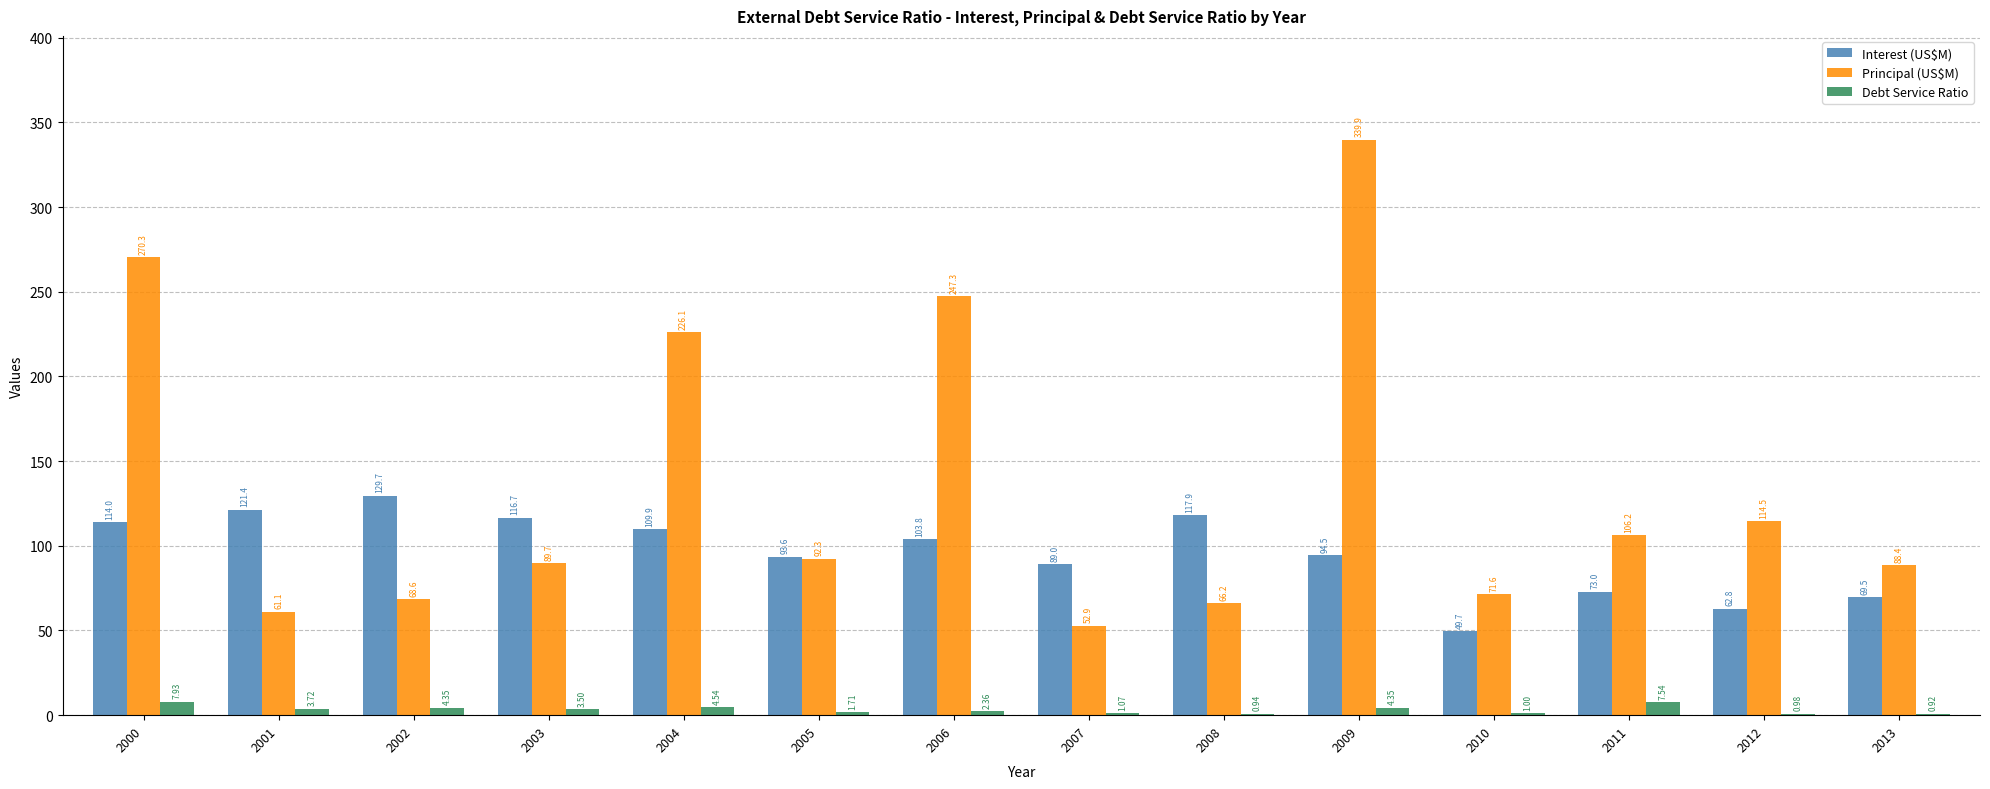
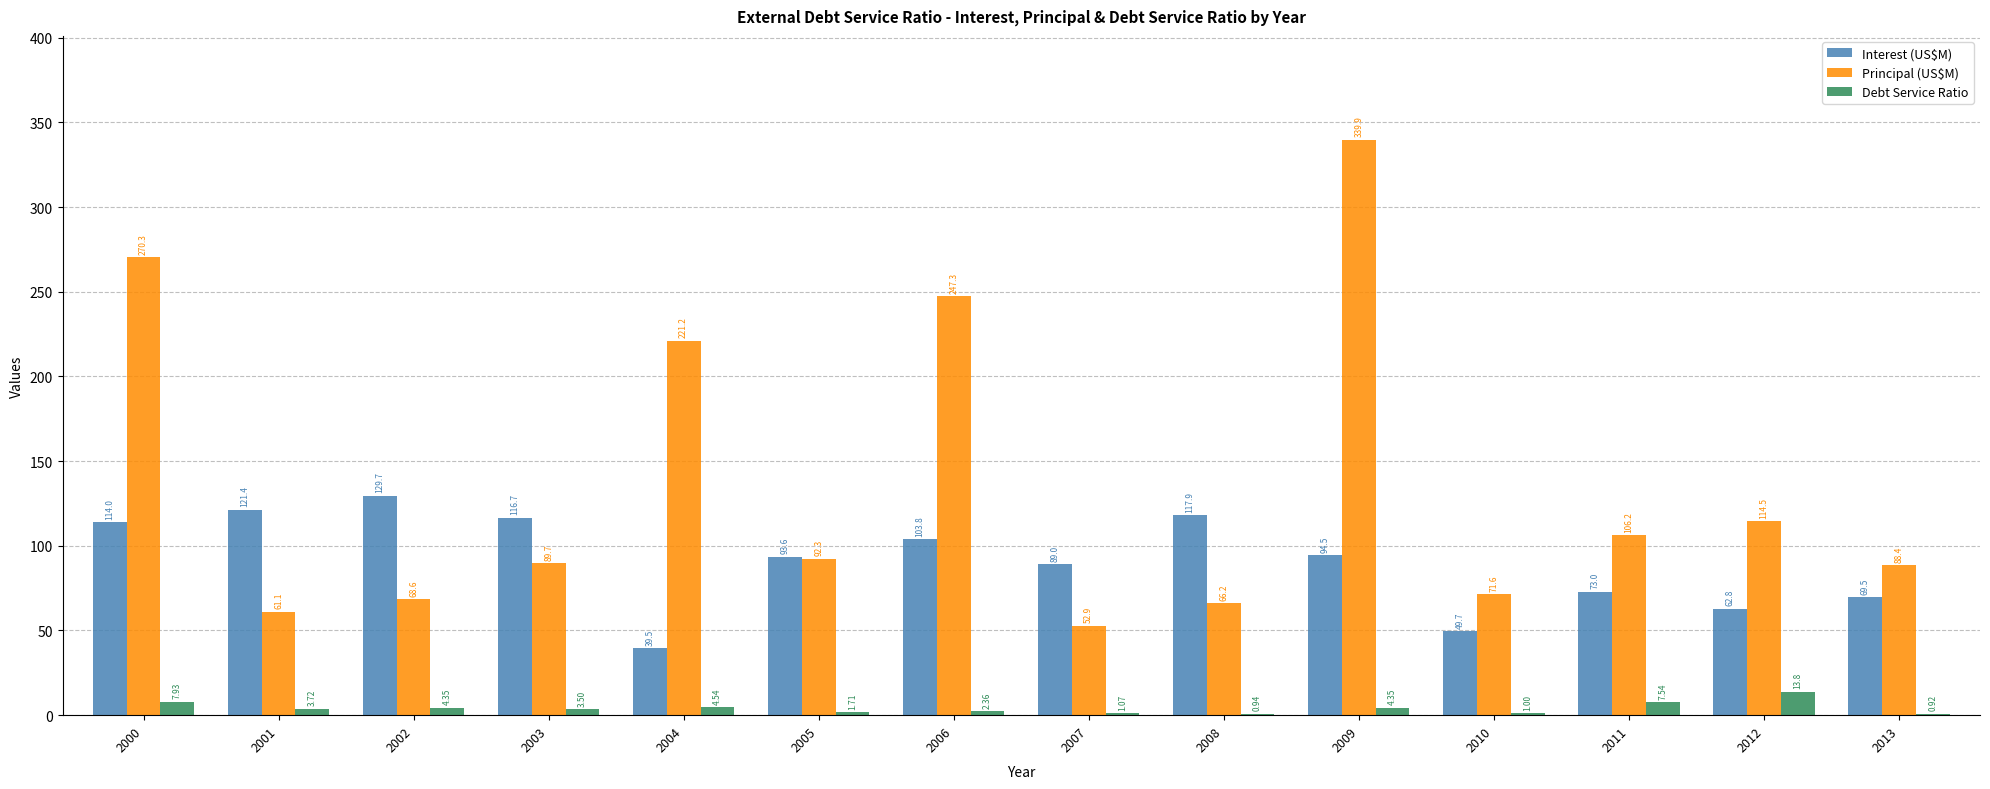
  {
    "Interest (US$M)": {
      "2000": 114.0,
      "2001": 121.4,
      "2002": 129.7,
      "2003": 116.7,
-     "2004": 109.9,
+     "2004": 39.5,
      "2005": 93.6,
      "2006": 103.8,
      "2007": 89.0,
      "2008": 117.9,
      "2009": 94.5,
      "2010": 49.7,
      "2011": 73.0,
      "2012": 62.8,
      "2013": 69.5
    },
    "Principal (US$M)": {
      "2000": 270.3,
      "2001": 61.1,
      "2002": 68.6,
      "2003": 89.7,
-     "2004": 226.1,
+     "2004": 221.2,
      "2005": 92.3,
      "2006": 247.3,
      "2007": 52.9,
      "2008": 66.2,
      "2009": 339.9,
      "2010": 71.6,
      "2011": 106.2,
      "2012": 114.5,
      "2013": 88.4
    },
    "Debt Service Ratio": {
      "2000": 7.93,
      "2001": 3.72,
      "2002": 4.35,
      "2003": 3.50,
      "2004": 4.54,
      "2005": 1.71,
      "2006": 2.36,
      "2007": 1.07,
      "2008": 0.94,
      "2009": 4.35,
      "2010": 1.00,
      "2011": 7.54,
-     "2012": 0.98,
+     "2012": 13.8,
      "2013": 0.92
    }
  }
